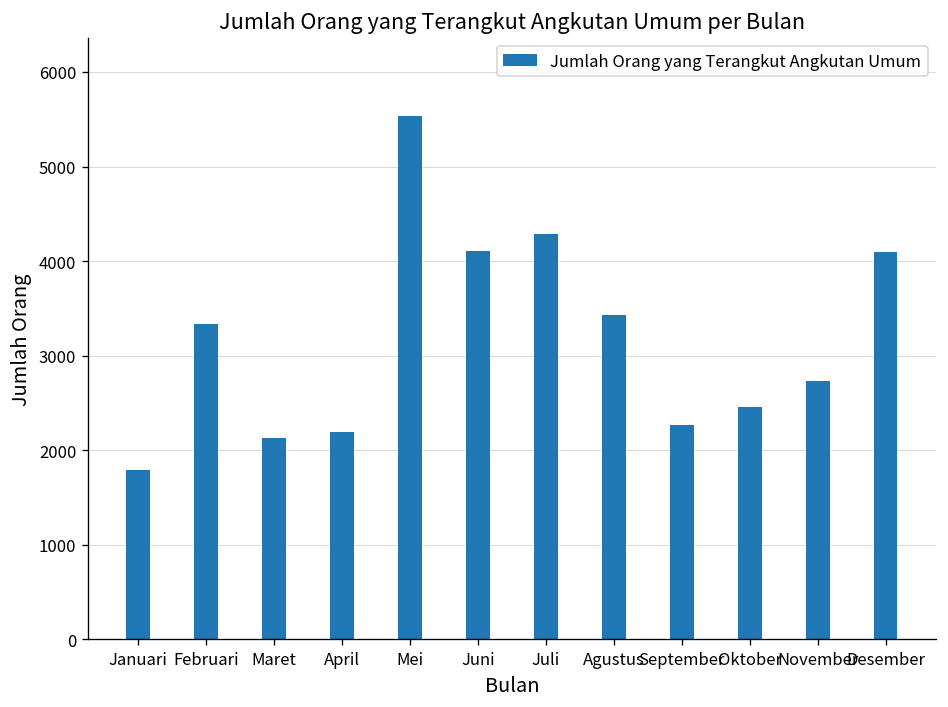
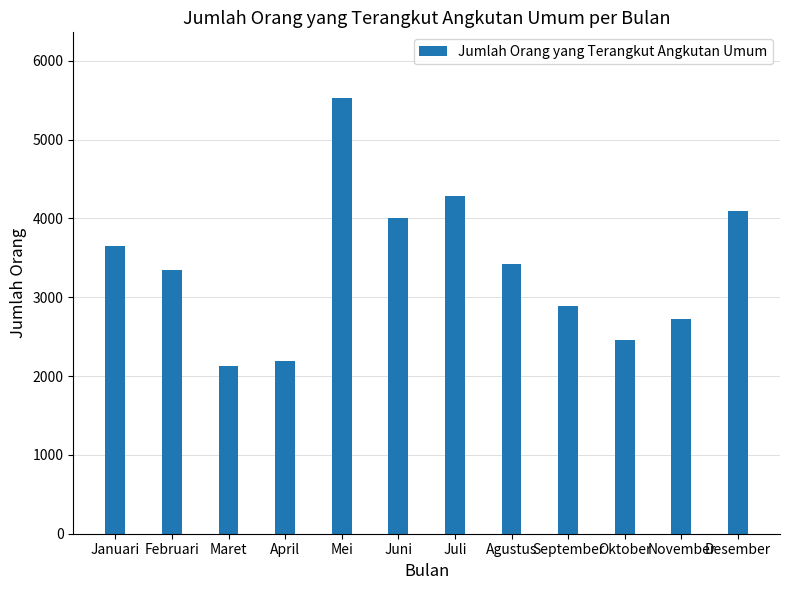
  {
-   "Januari": 1800,
+   "Januari": 3600,
    "Februari": 3300,
    "Maret": 2100,
    "April": 2200,
    "Mei": 5500,
-   "Juni": 4100,
+   "Juni": 4000,
    "Juli": 4300,
    "Agustus": 3400,
-   "September": 2300,
+   "September": 2900,
    "Oktober": 2500
  }
